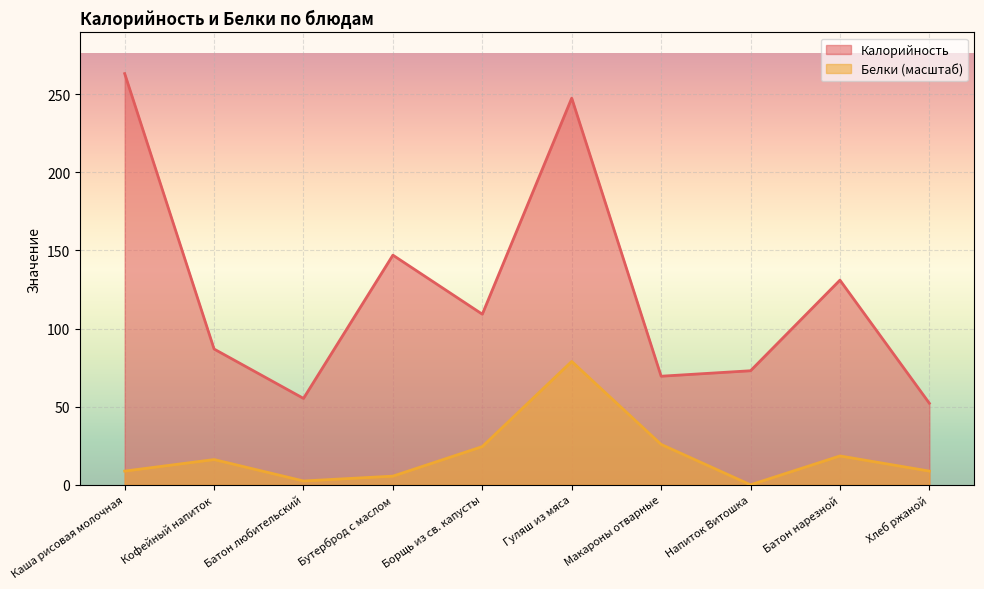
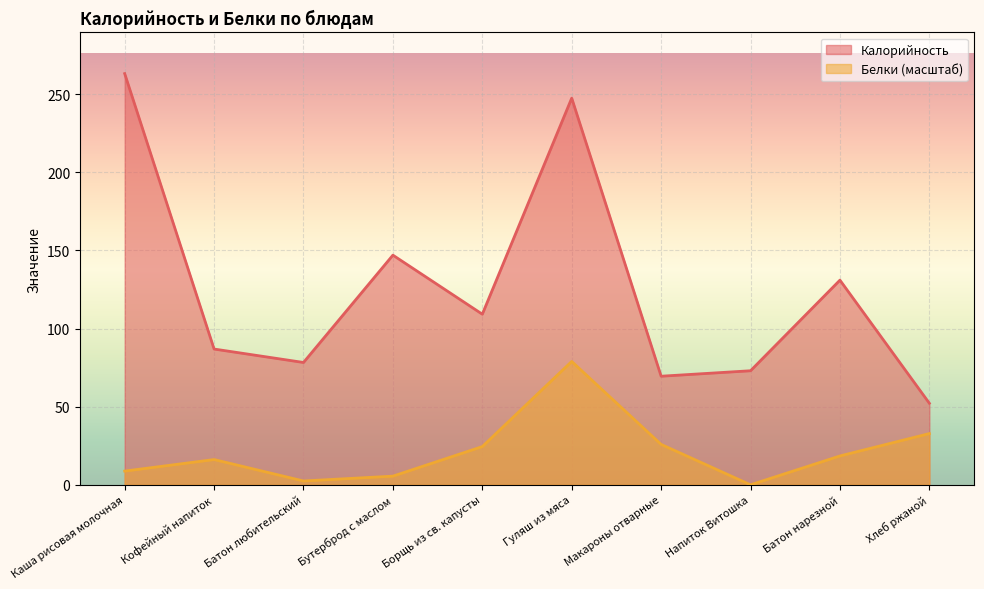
  {
    "Калорийность": {
      "Каша рисовая молочная": 263,
      "Кофейный напиток": 87,
-     "Батон любительский": 55,
+     "Батон любительский": 78,
      "Бутерброд с маслом": 147,
      "Борщь из св. капусты": 109,
      "Гуляш из мяса": 248,
      "Макароны отварные": 70,
      "Напиток Витошка": 73,
      "Батон нарезной": 131,
      "Хлеб ржаной": 52
    },
    "Белки (масштаб)": {
      "Каша рисовая молочная": 9,
      "Кофейный напиток": 16,
      "Батон любительский": 2,
      "Бутерброд с маслом": 6,
      "Борщь из св. капусты": 24,
      "Гуляш из мяса": 79,
      "Макароны отварные": 26,
      "Напиток Витошка": 0,
      "Батон нарезной": 18,
-     "Хлеб ржаной": 9
+     "Хлеб ржаной": 33
    }
  }
